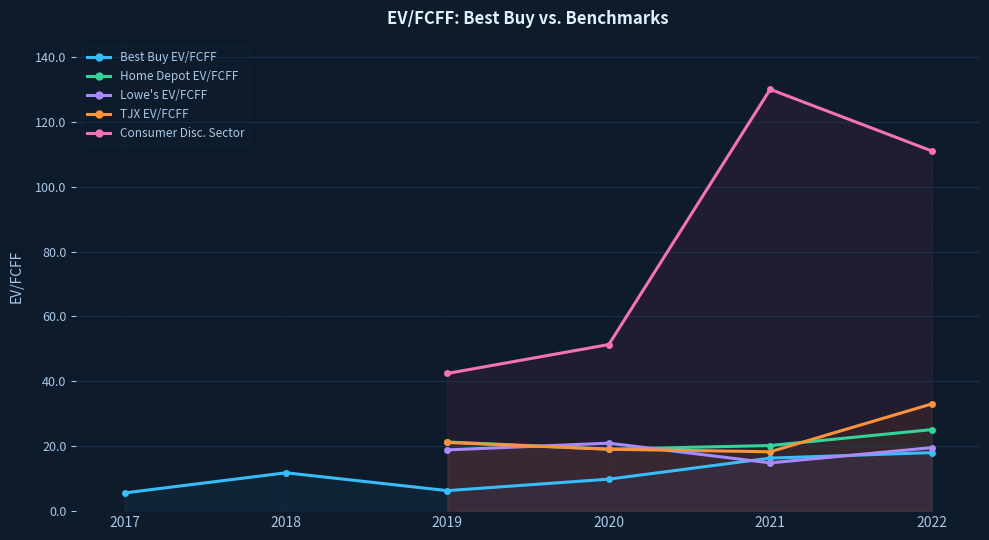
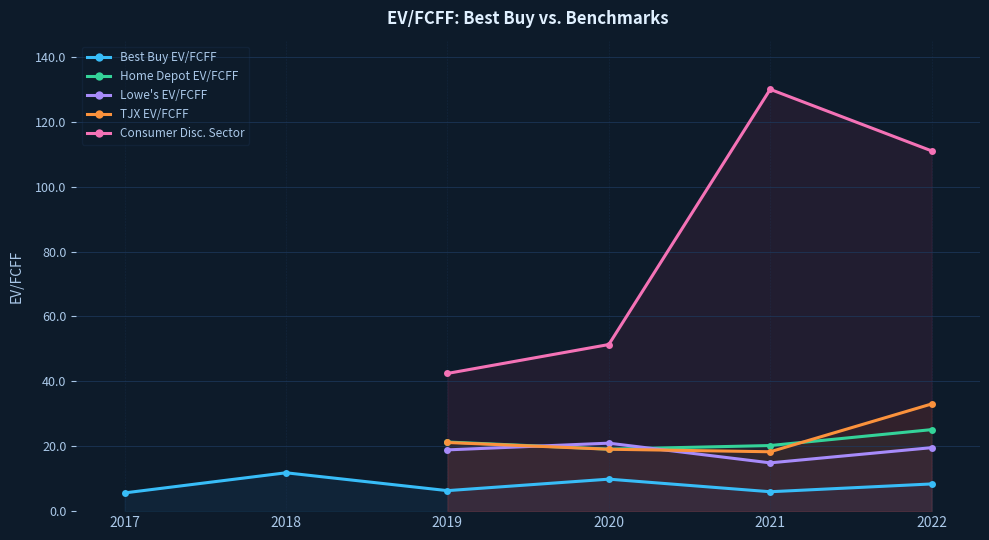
  {
    "Best Buy EV/FCFF": {
      "2017": 6,
      "2018": 12,
      "2019": 6,
      "2020": 10,
-     "2021": 16,
-     "2022": 18
+     "2021": 6,
+     "2022": 8
    },
    "Home Depot EV/FCFF": {
      "2021": 20,
      "2022": 25
    },
    "Lowe's EV/FCFF": {
      "2019": 19,
      "2020": 21,
      "2021": 15,
      "2022": 20
    },
    "TJX EV/FCFF": {
      "2021": 18,
      "2022": 33
    },
    "Consumer Disc. Sector": {
      "2019": 42,
      "2020": 51,
      "2021": 130,
      "2022": 111
    }
  }
